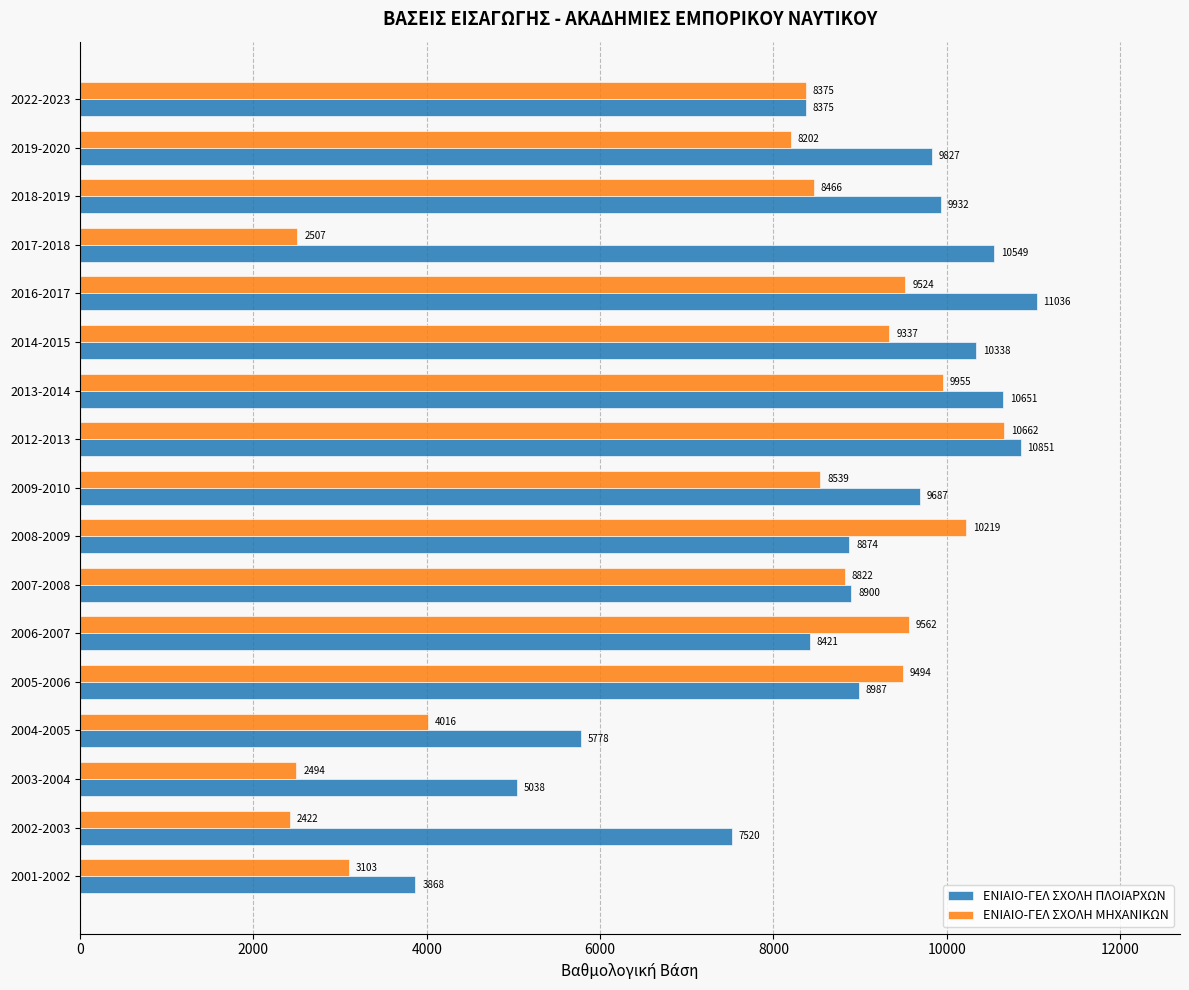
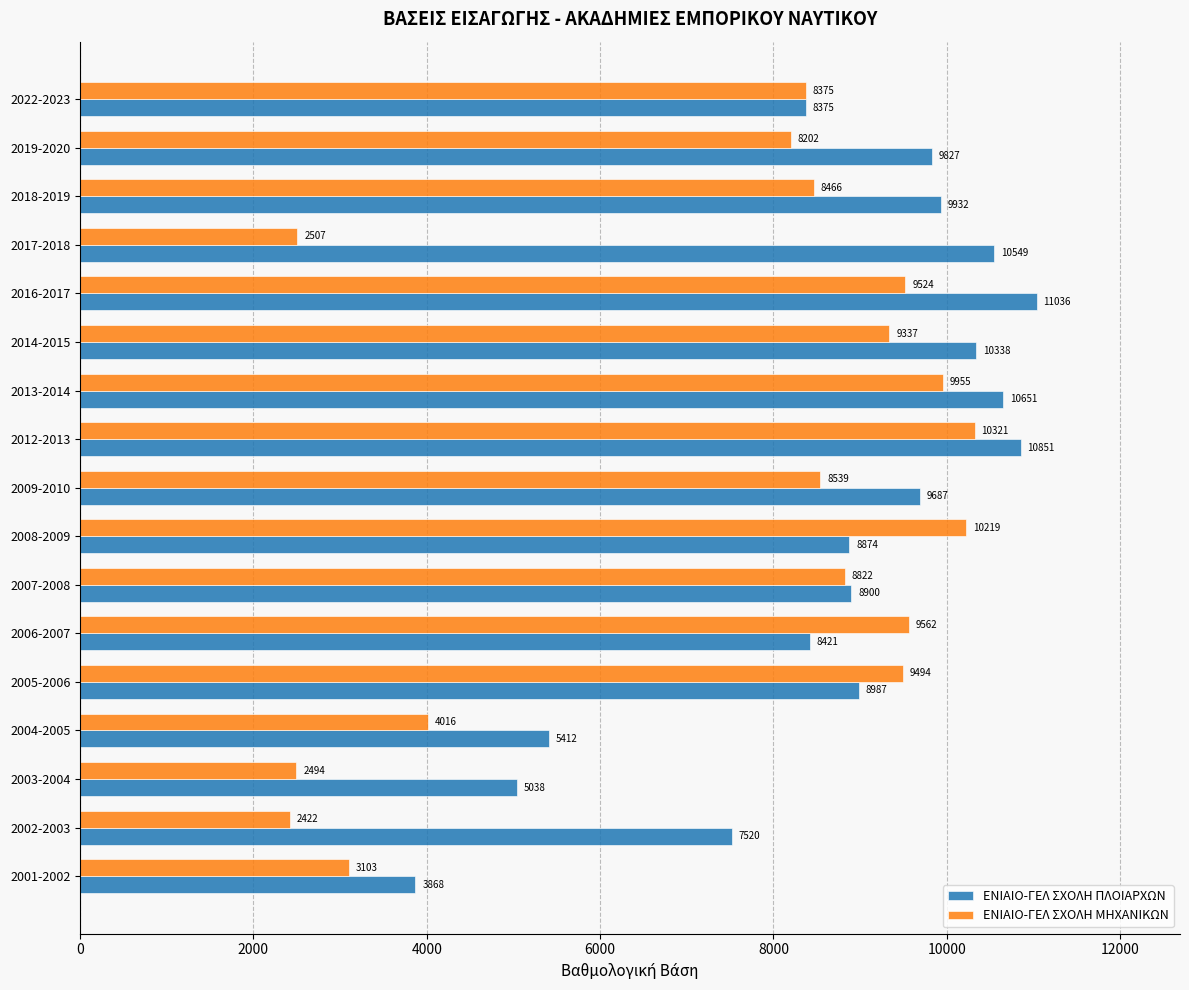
  {
    "ΕΝΙΑΙΟ-ΓΕΛ ΣΧΟΛΗ ΠΛΟΙΑΡΧΩΝ": {
      "2022-2023": 8375,
      "2019-2020": 9827,
      "2018-2019": 9932,
      "2017-2018": 10549,
      "2016-2017": 11036,
      "2014-2015": 10338,
      "2013-2014": 10651,
      "2012-2013": 10851,
      "2009-2010": 9687,
      "2008-2009": 8874,
      "2007-2008": 8900,
      "2006-2007": 8421,
      "2005-2006": 8987,
-     "2004-2005": 5778,
+     "2004-2005": 5412,
      "2003-2004": 5038,
      "2002-2003": 7520,
      "2001-2002": 3868
    },
    "ΕΝΙΑΙΟ-ΓΕΛ ΣΧΟΛΗ ΜΗΧΑΝΙΚΩΝ": {
      "2022-2023": 8375,
      "2019-2020": 8202,
      "2018-2019": 8466,
      "2017-2018": 2507,
      "2016-2017": 9524,
      "2014-2015": 9337,
      "2013-2014": 9955,
-     "2012-2013": 10662,
+     "2012-2013": 10321,
      "2009-2010": 8539,
      "2008-2009": 10219,
      "2007-2008": 8822,
      "2006-2007": 9562,
      "2005-2006": 9494,
      "2004-2005": 4016,
      "2003-2004": 2494,
      "2002-2003": 2422,
      "2001-2002": 3103
    }
  }
